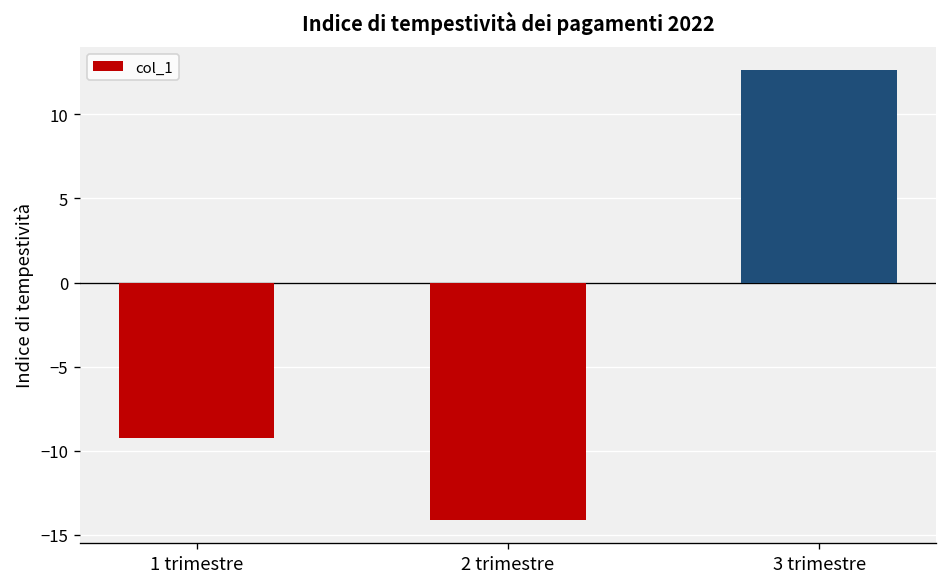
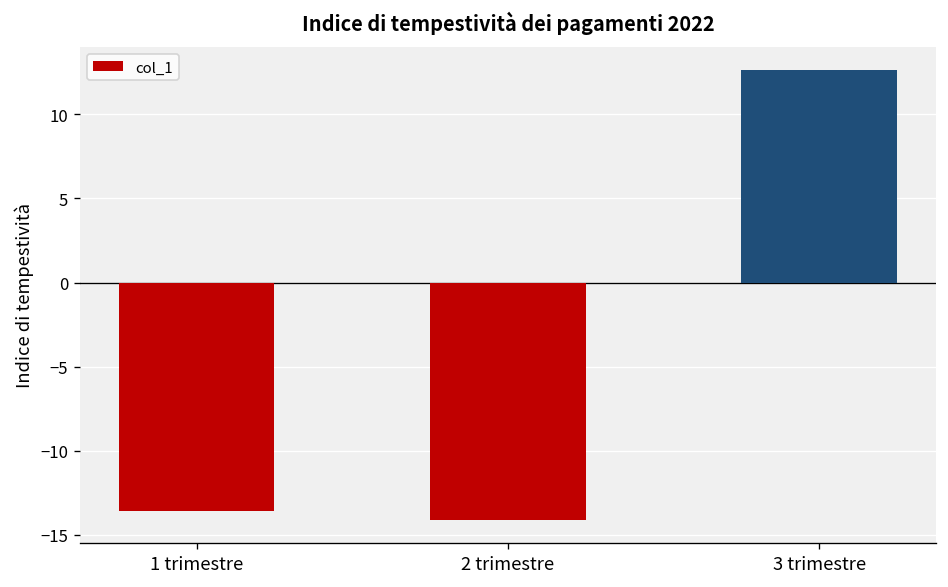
  {
-   "1 trimestre": -9.3,
+   "1 trimestre": -13.6,
    "2 trimestre": -14.2,
    "3 trimestre": 12.7
  }
